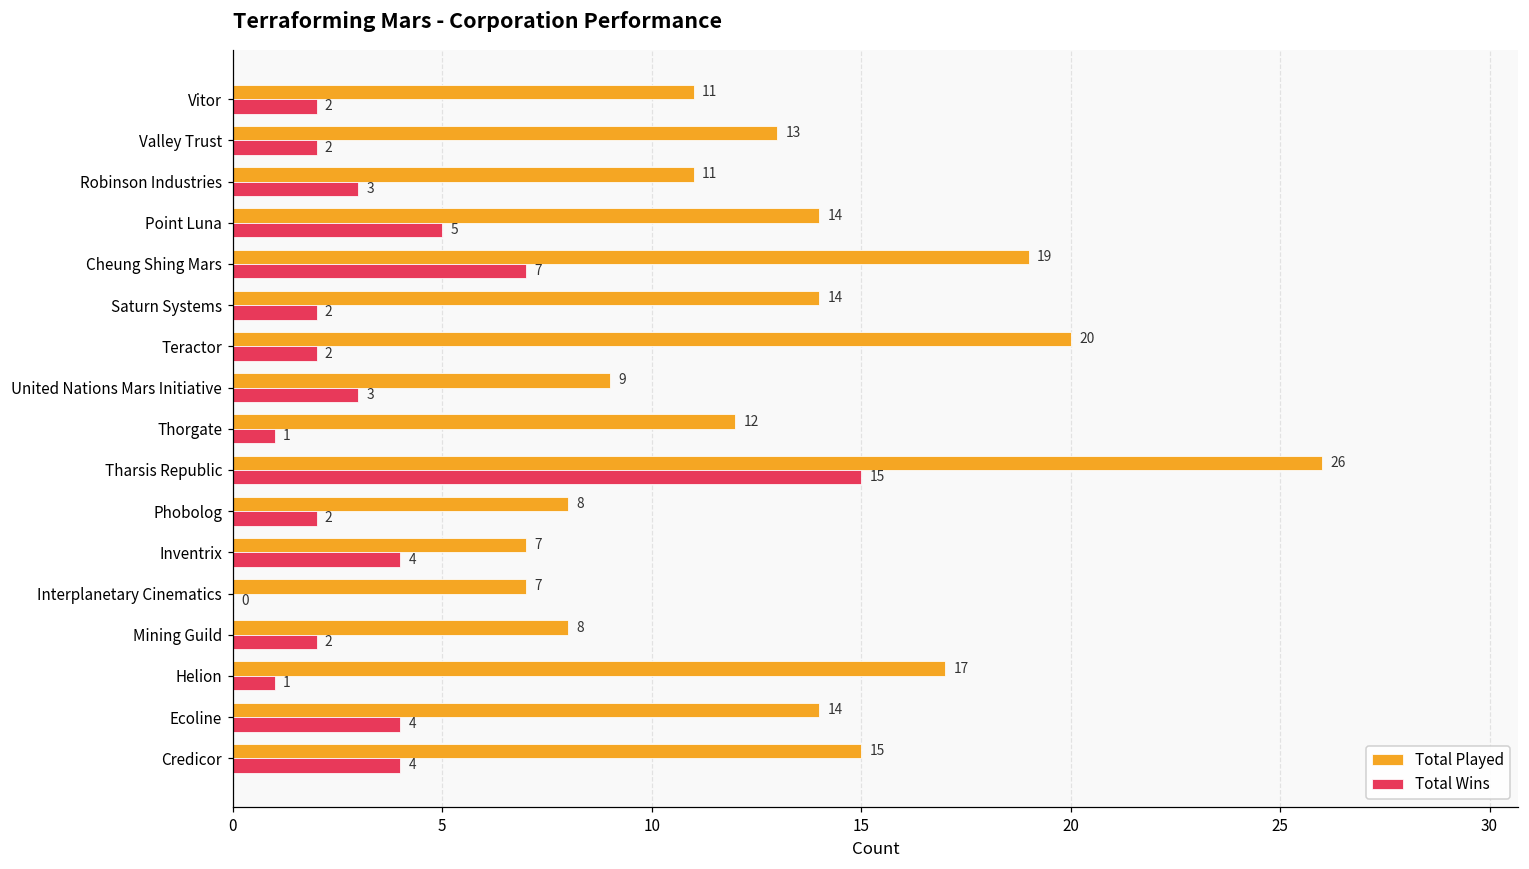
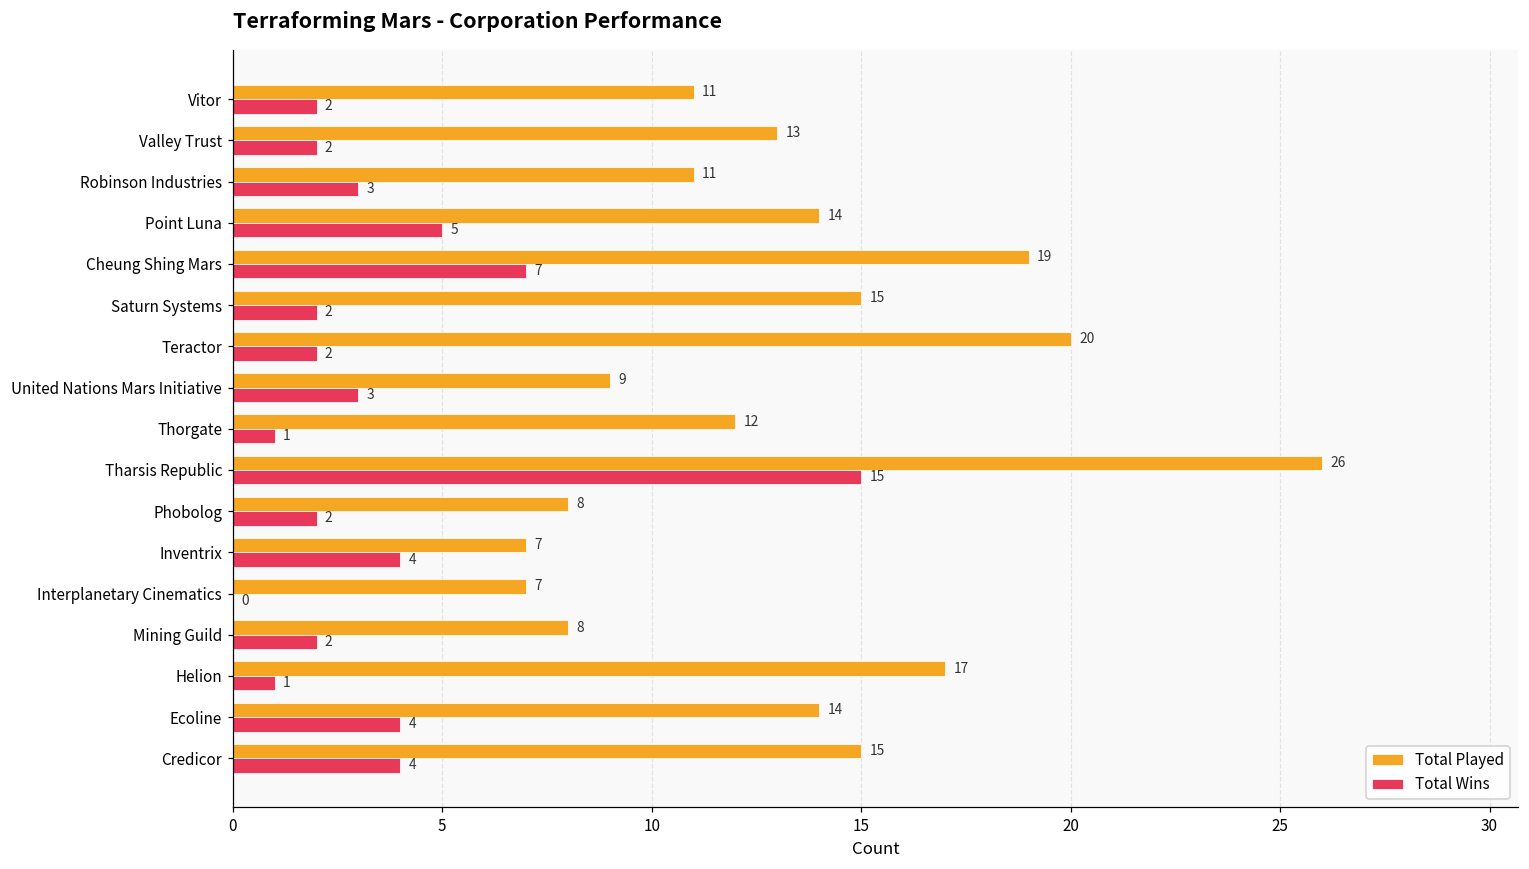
  {
    "Total Played": {
      "Vitor": 11,
      "Valley Trust": 13,
      "Robinson Industries": 11,
      "Point Luna": 14,
      "Cheung Shing Mars": 19,
-     "Saturn Systems": 14,
+     "Saturn Systems": 15,
      "Teractor": 20,
      "United Nations Mars Initiative": 9,
      "Thorgate": 12,
      "Tharsis Republic": 26,
      "Phobolog": 8,
      "Inventrix": 7,
      "Interplanetary Cinematics": 7,
      "Mining Guild": 8,
      "Helion": 17,
      "Ecoline": 14,
      "Credicor": 15
    },
    "Total Wins": {
      "Vitor": 2,
      "Valley Trust": 2,
      "Robinson Industries": 3,
      "Point Luna": 5,
      "Cheung Shing Mars": 7,
      "Saturn Systems": 2,
      "Teractor": 2,
      "United Nations Mars Initiative": 3,
      "Thorgate": 1,
      "Tharsis Republic": 15,
      "Phobolog": 2,
      "Inventrix": 4,
      "Interplanetary Cinematics": 0,
      "Mining Guild": 2,
      "Helion": 1,
      "Ecoline": 4,
      "Credicor": 4
    }
  }
